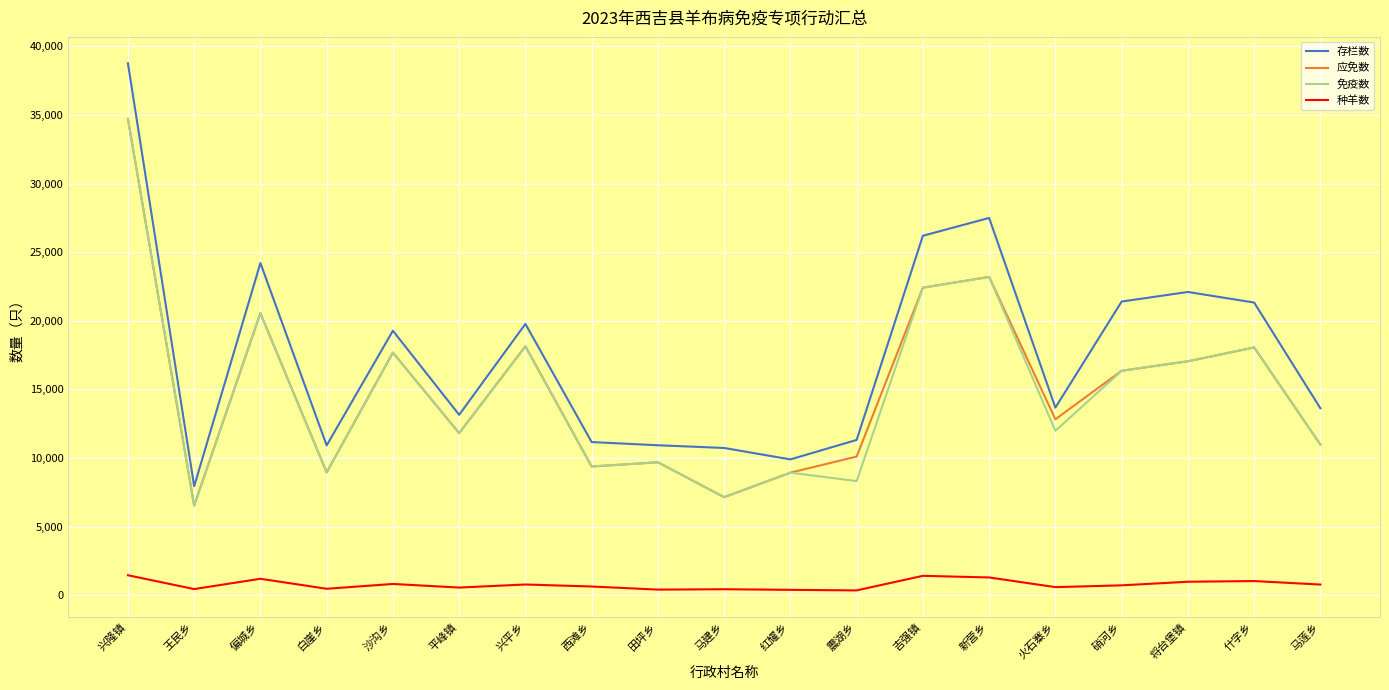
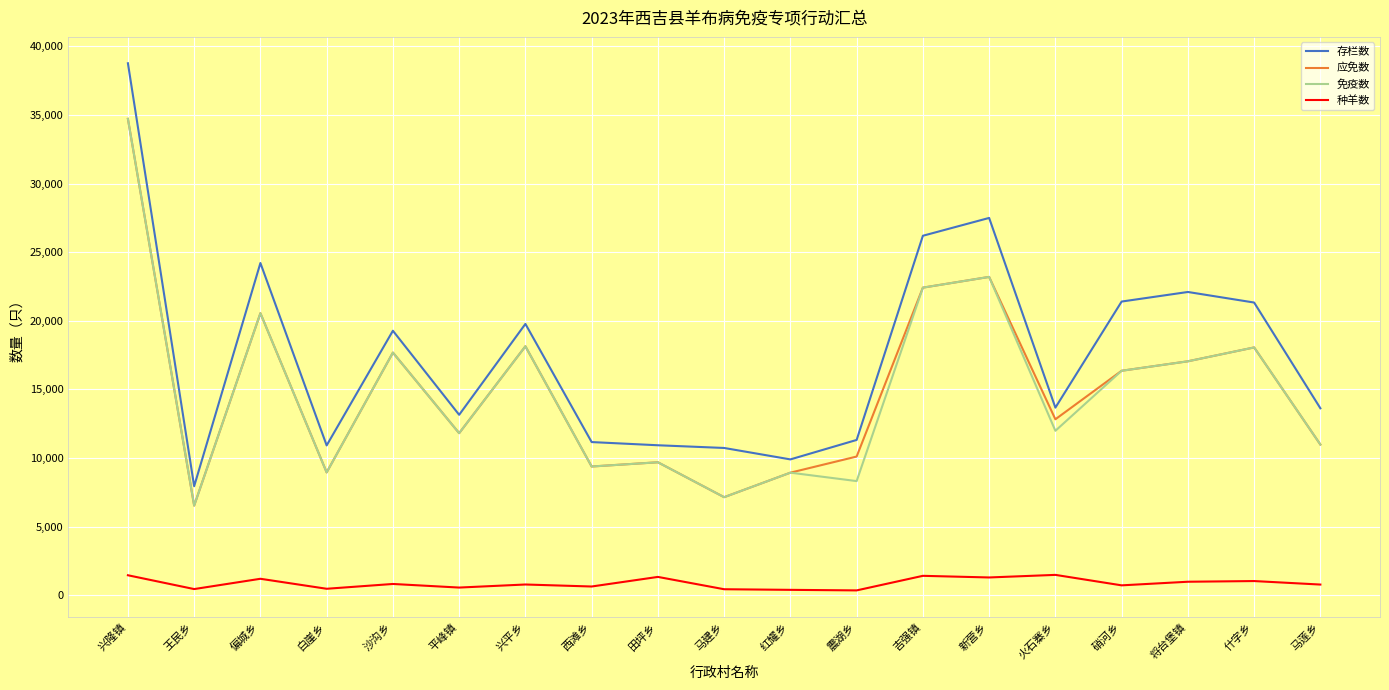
  {
    "存栏数": {
      "兴隆镇": "38,800",
      "王民乡": "7,900",
      "偏城乡": "24,200",
      "白崖乡": "10,900",
      "沙沟乡": "19,300",
      "平峰镇": "13,100",
      "兴平乡": "19,800",
      "西滩乡": "11,200",
      "田坪乡": "10,900",
      "马建乡": "10,700",
      "红耀乡": "9,900",
      "震湖乡": "11,300",
      "吉强镇": "26,200",
      "新营乡": "27,500",
      "火石寨乡": "13,700",
      "硝河乡": "21,400",
      "将台堡镇": "22,100",
      "什字乡": "21,300",
      "马莲乡": "13,600"
    },
    "应免数": {
      "震湖乡": "10,100",
      "火石寨乡": "12,800"
    },
    "免疫数": {
      "震湖乡": "8,300",
      "火石寨乡": "12,000"
    },
    "种羊数": {
      "兴隆镇": "1,500",
      "王民乡": "500",
      "偏城乡": "1,200",
      "白崖乡": "500",
      "沙沟乡": "800",
      "平峰镇": "600",
      "兴平乡": "800",
      "西滩乡": "600",
-     "田坪乡": "400",
+     "田坪乡": "1,300",
      "马建乡": "400",
      "红耀乡": "400",
      "震湖乡": "400",
      "吉强镇": "1,400",
      "新营乡": "1,300",
-     "火石寨乡": "600",
+     "火石寨乡": "1,500",
      "硝河乡": "700",
      "将台堡镇": "1,000",
      "什字乡": "1,000",
      "马莲乡": "800"
    }
  }
